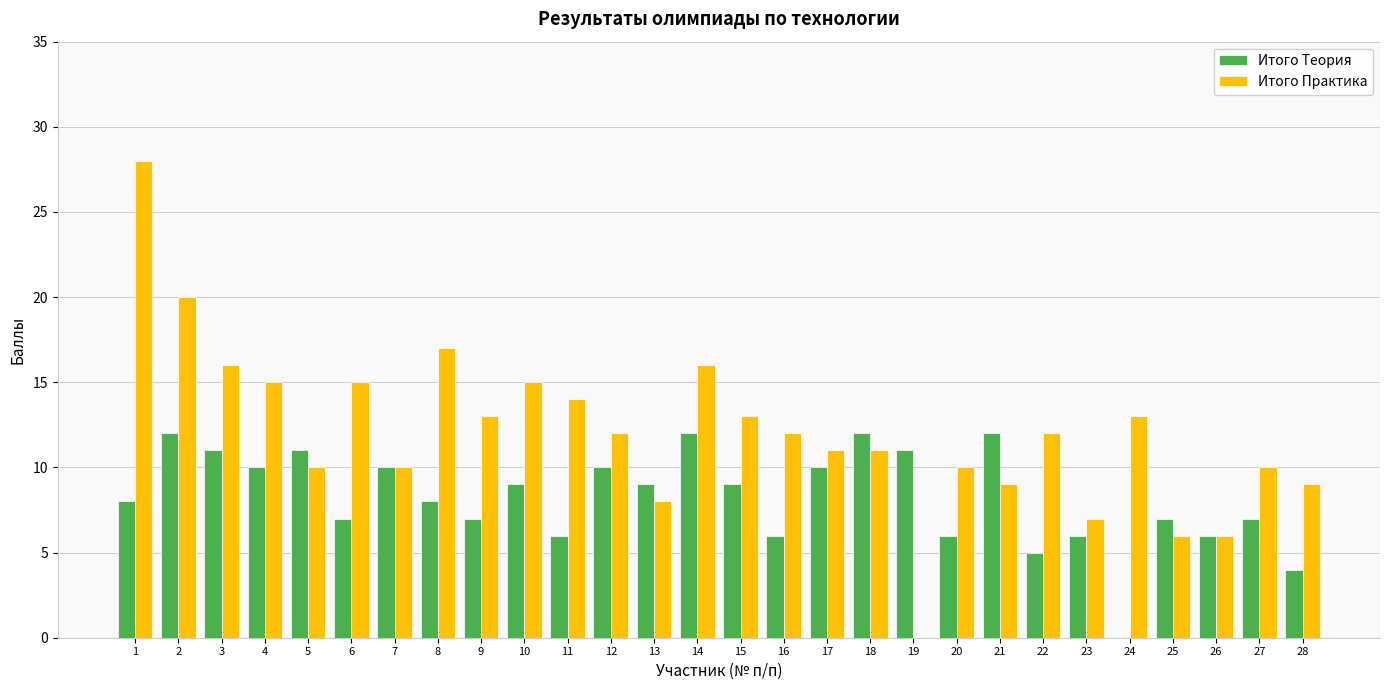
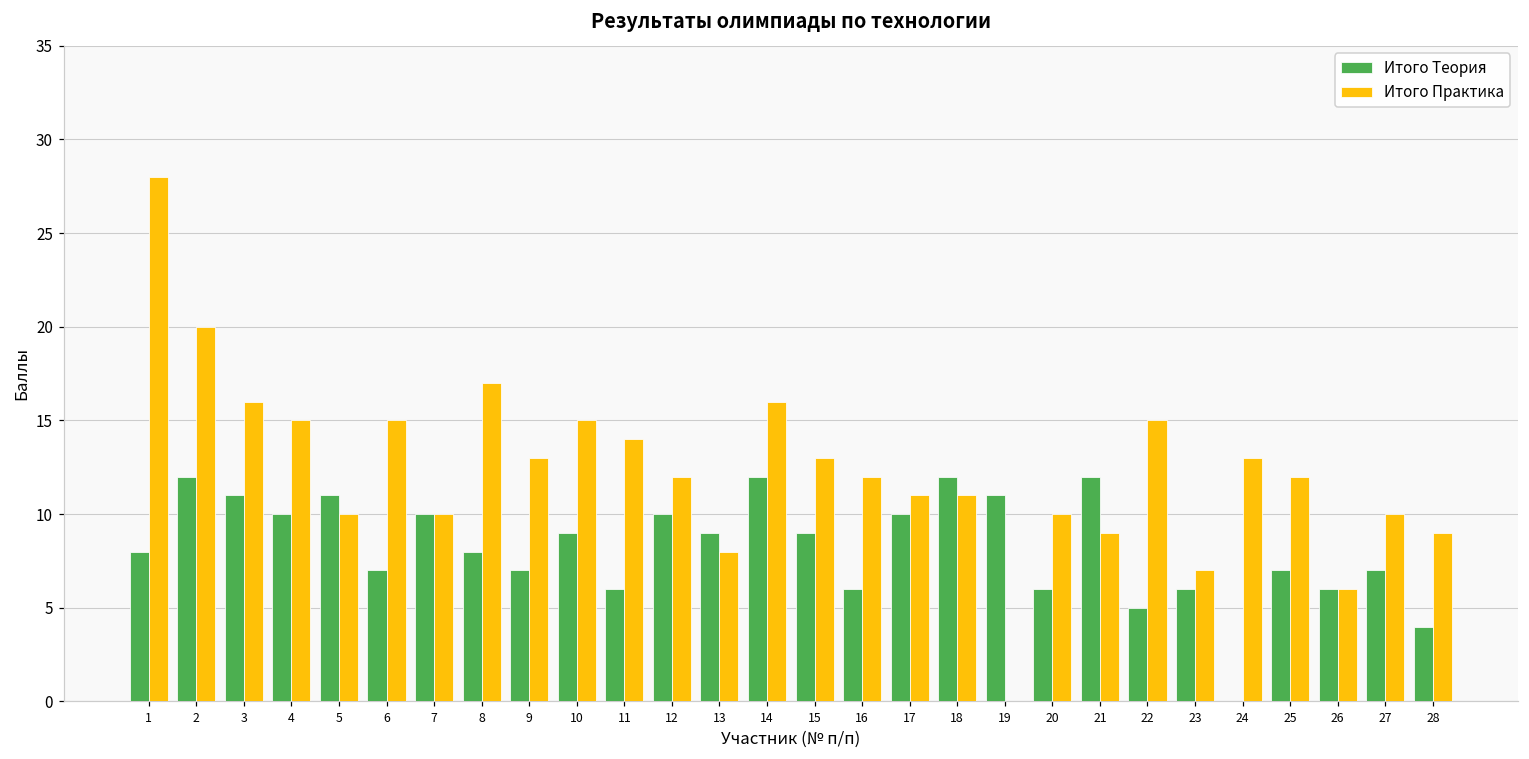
  {
    "Итого Теория": {
      "1": 8,
      "2": 12,
      "3": 11,
      "4": 10,
      "5": 11,
      "6": 7,
      "7": 10,
      "8": 8,
      "9": 7,
      "10": 9,
      "11": 6,
      "12": 10,
      "13": 9,
      "14": 12,
      "15": 9,
      "16": 6,
      "17": 10,
      "18": 12,
      "19": 11,
      "20": 6,
      "21": 12,
      "22": 5,
      "23": 6,
      "24": 0,
      "25": 7,
      "26": 6,
      "27": 7,
      "28": 4
    },
    "Итого Практика": {
      "1": 28,
      "2": 20,
      "3": 16,
      "4": 15,
      "5": 10,
      "6": 15,
      "7": 10,
      "8": 17,
      "9": 13,
      "10": 15,
      "11": 14,
      "12": 12,
      "13": 8,
      "14": 16,
      "15": 13,
      "16": 12,
      "17": 11,
      "18": 11,
      "19": 0,
      "20": 10,
      "21": 9,
-     "22": 12,
+     "22": 15,
      "23": 7,
      "24": 13,
-     "25": 6,
+     "25": 12,
      "26": 6,
      "27": 10,
      "28": 9
    }
  }
